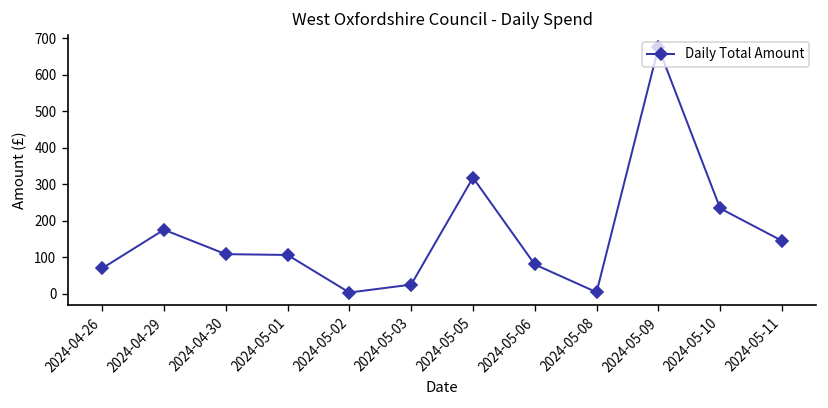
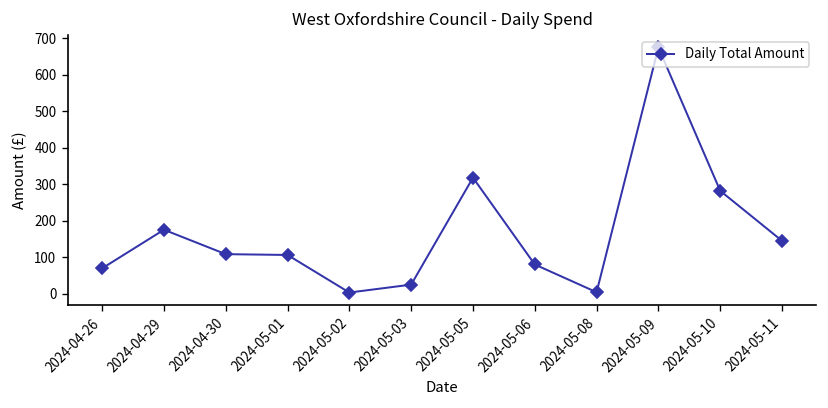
  {
    "2024-04-26": 70,
    "2024-04-29": 180,
    "2024-04-30": 110,
    "2024-05-01": 110,
    "2024-05-02": 0,
    "2024-05-03": 20,
    "2024-05-05": 320,
    "2024-05-06": 80,
    "2024-05-08": 0,
-   "2024-05-10": 230,
+   "2024-05-10": 280,
    "2024-05-11": 150
  }
